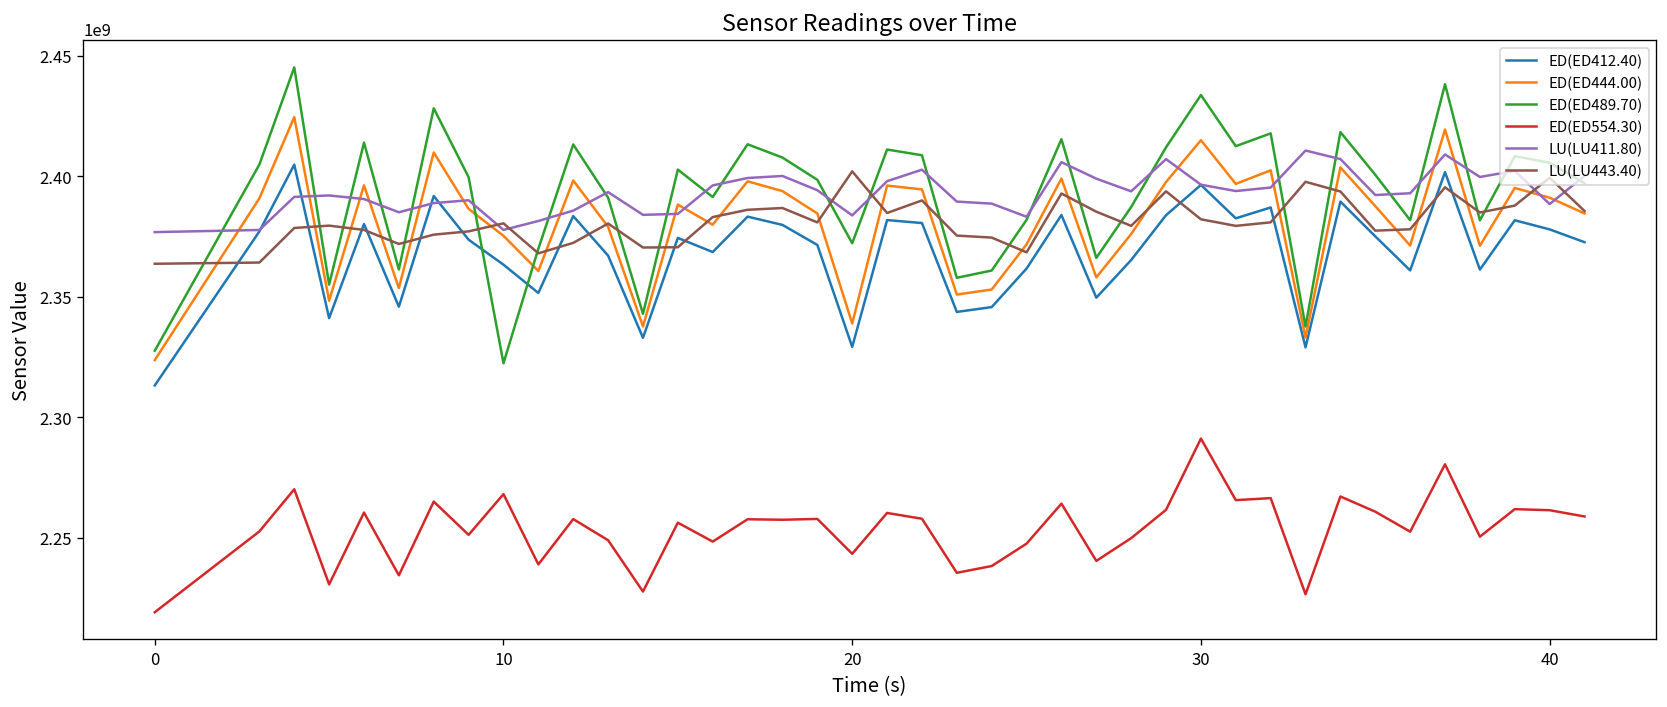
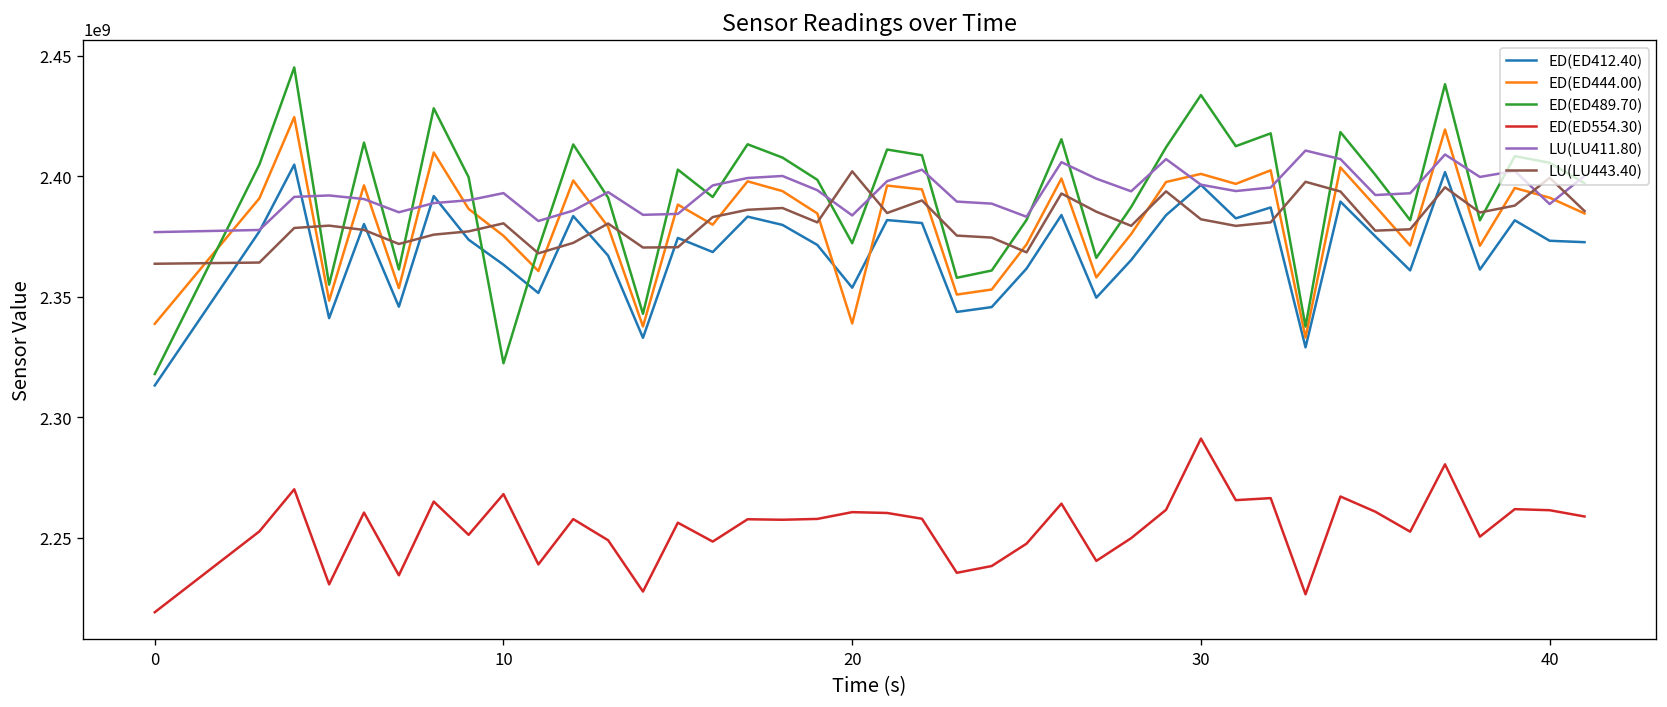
  {
    "ED(ED412.40)": {
      "0": 2313000000,
      "10": 2363000000,
-     "20": 2329000000,
-     "40": 2378000000
+     "20": 2354000000,
+     "40": 2373000000
    },
    "ED(ED444.00)": {
-     "0": 2324000000,
+     "0": 2339000000,
      "10": 2375000000,
      "20": 2339000000,
-     "30": 2415000000,
+     "30": 2401000000,
      "40": 2391000000
    },
    "ED(ED489.70)": {
-     "0": 2328000000,
+     "0": 2318000000,
      "10": 2322000000,
      "20": 2372000000,
      "30": 2434000000
    },
    "ED(ED554.30)": {
      "0": 2219000000,
      "10": 2268000000,
-     "20": 2243000000,
+     "20": 2261000000,
      "30": 2291000000,
      "40": 2261000000
    },
    "LU(LU411.80)": {
      "0": 2377000000,
-     "10": 2378000000,
+     "10": 2393000000,
      "20": 2384000000,
      "40": 2388000000
    },
    "LU(LU443.40)": {
      "0": 2364000000,
      "10": 2380000000,
      "20": 2402000000,
      "30": 2382000000
    }
  }
